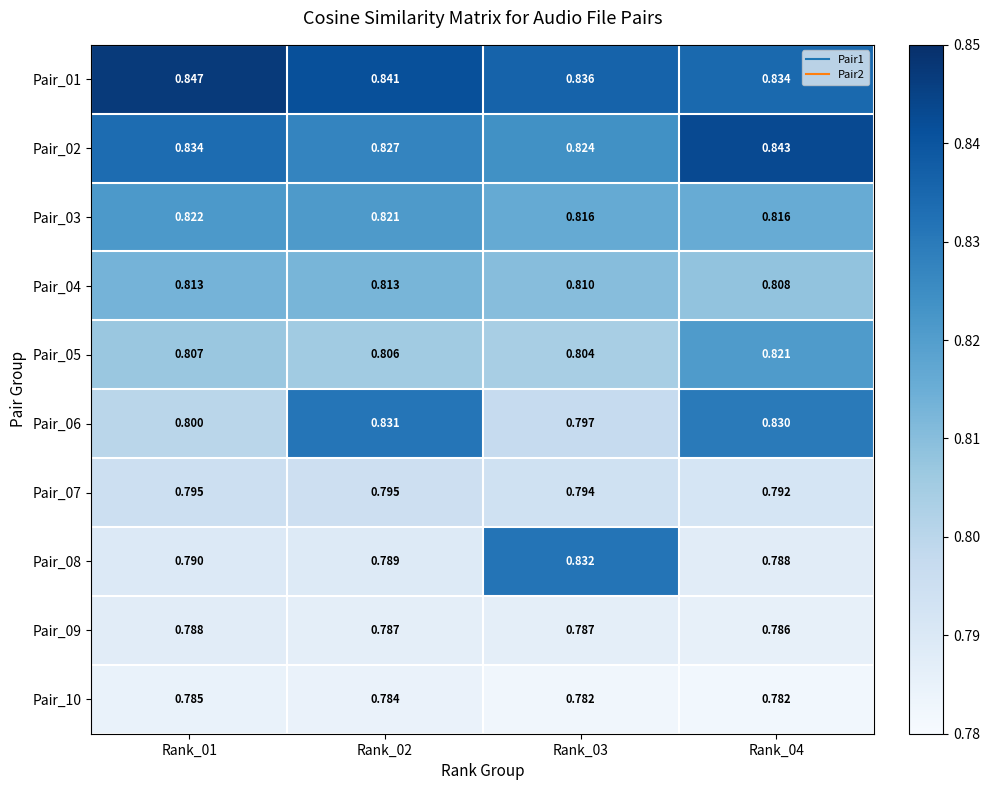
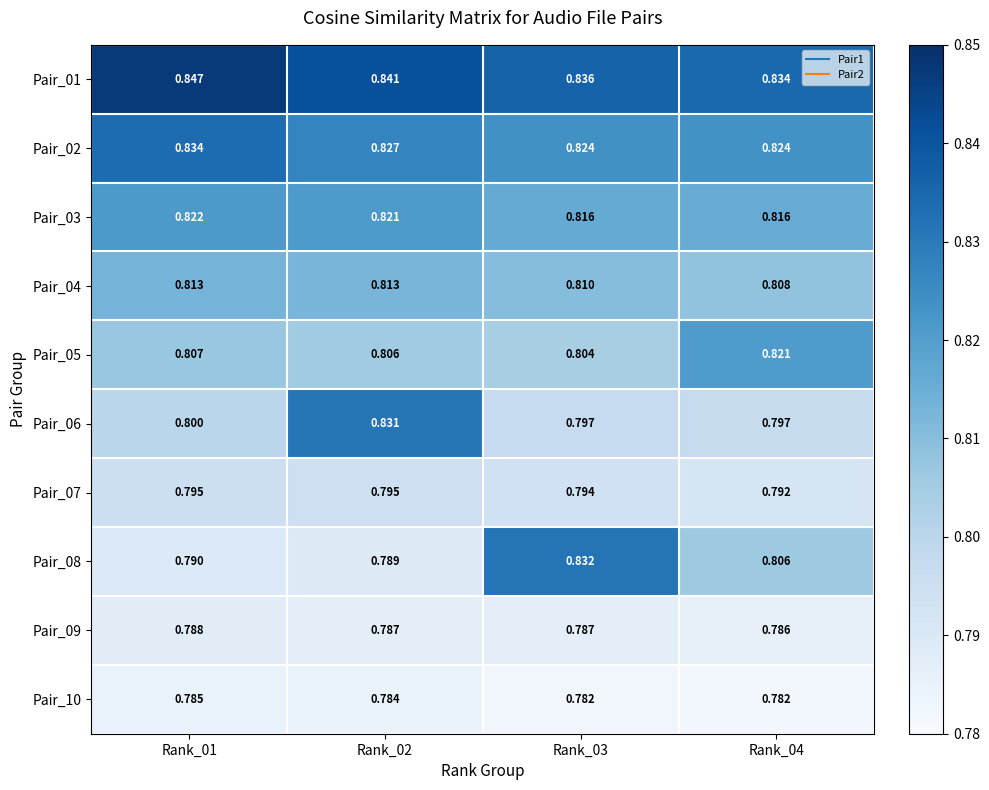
  {
    "Pair_01": {
      "Rank_01": 0.847,
      "Rank_02": 0.841,
      "Rank_03": 0.836,
      "Rank_04": 0.834
    },
    "Pair_02": {
      "Rank_01": 0.834,
      "Rank_02": 0.827,
      "Rank_03": 0.824,
-     "Rank_04": 0.843
+     "Rank_04": 0.824
    },
    "Pair_03": {
      "Rank_01": 0.822,
      "Rank_02": 0.821,
      "Rank_03": 0.816,
      "Rank_04": 0.816
    },
    "Pair_04": {
      "Rank_01": 0.813,
      "Rank_02": 0.813,
      "Rank_03": 0.810,
      "Rank_04": 0.808
    },
    "Pair_05": {
      "Rank_01": 0.807,
      "Rank_02": 0.806,
      "Rank_03": 0.804,
      "Rank_04": 0.821
    },
    "Pair_06": {
      "Rank_01": 0.800,
      "Rank_02": 0.831,
      "Rank_03": 0.797,
-     "Rank_04": 0.830
+     "Rank_04": 0.797
    },
    "Pair_07": {
      "Rank_01": 0.795,
      "Rank_02": 0.795,
      "Rank_03": 0.794,
      "Rank_04": 0.792
    },
    "Pair_08": {
      "Rank_01": 0.790,
      "Rank_02": 0.789,
      "Rank_03": 0.832,
-     "Rank_04": 0.788
+     "Rank_04": 0.806
    },
    "Pair_09": {
      "Rank_01": 0.788,
      "Rank_02": 0.787,
      "Rank_03": 0.787,
      "Rank_04": 0.786
    },
    "Pair_10": {
      "Rank_01": 0.785,
      "Rank_02": 0.784,
      "Rank_03": 0.782,
      "Rank_04": 0.782
    }
  }
